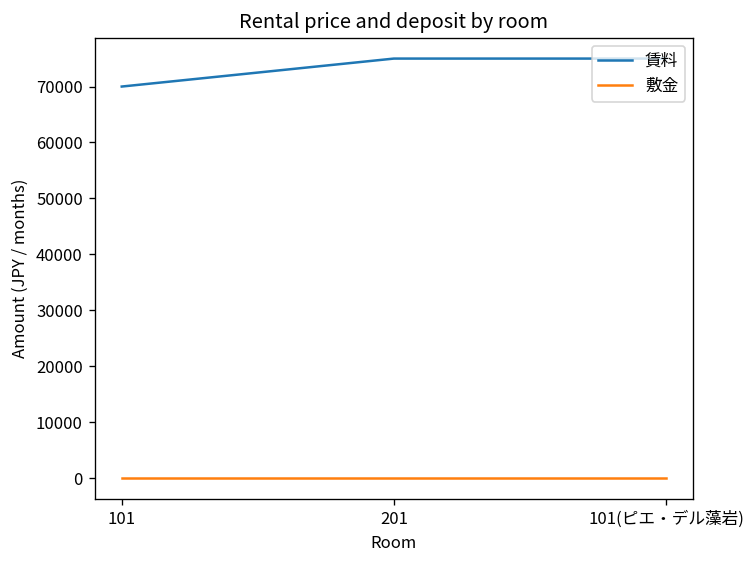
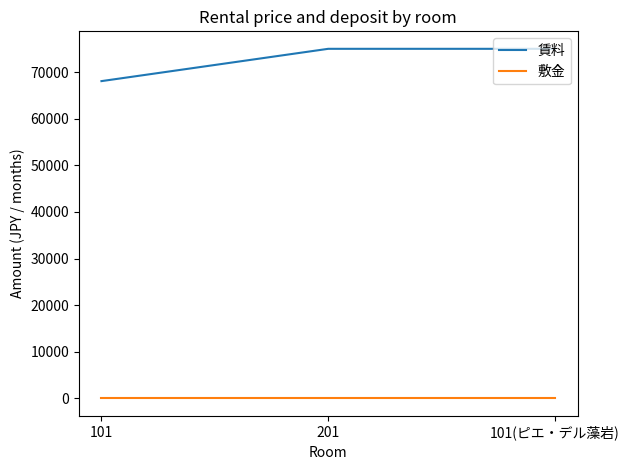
  {
    "賃料": {
-     "101": 70000,
+     "101": 68000,
      "201": 75000
    },
    "敷金": {
      "101": 0,
      "201": 0,
      "101(ピエ・デル藻岩)": 0
    }
  }
